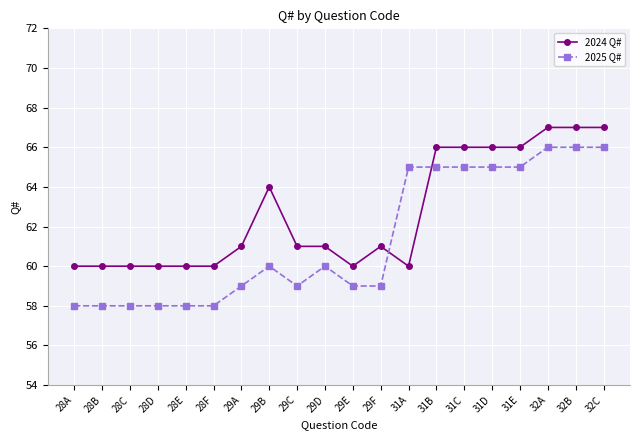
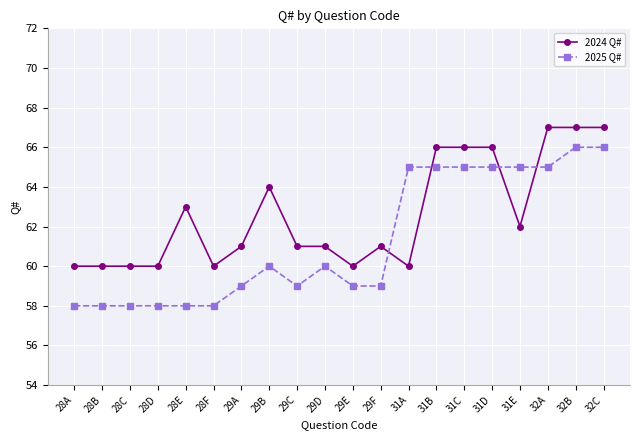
  {
    "2024 Q#": {
      "28A": 60,
      "28B": 60,
      "28C": 60,
      "28D": 60,
-     "28E": 60,
+     "28E": 63,
      "28F": 60,
      "29A": 61,
      "29B": 64,
      "29C": 61,
      "29D": 61,
      "29E": 60,
      "29F": 61,
      "31A": 60,
      "31B": 66,
      "31C": 66,
      "31D": 66,
-     "31E": 66,
+     "31E": 62,
      "32A": 67,
      "32B": 67,
      "32C": 67
    },
    "2025 Q#": {
      "28A": 58,
      "28B": 58,
      "28C": 58,
      "28D": 58,
      "28E": 58,
      "28F": 58,
      "29A": 59,
      "29B": 60,
      "29C": 59,
      "29D": 60,
      "29E": 59,
      "29F": 59,
      "31A": 65,
      "31B": 65,
      "31C": 65,
      "31D": 65,
      "31E": 65,
-     "32A": 66,
+     "32A": 65,
      "32B": 66,
      "32C": 66
    }
  }
